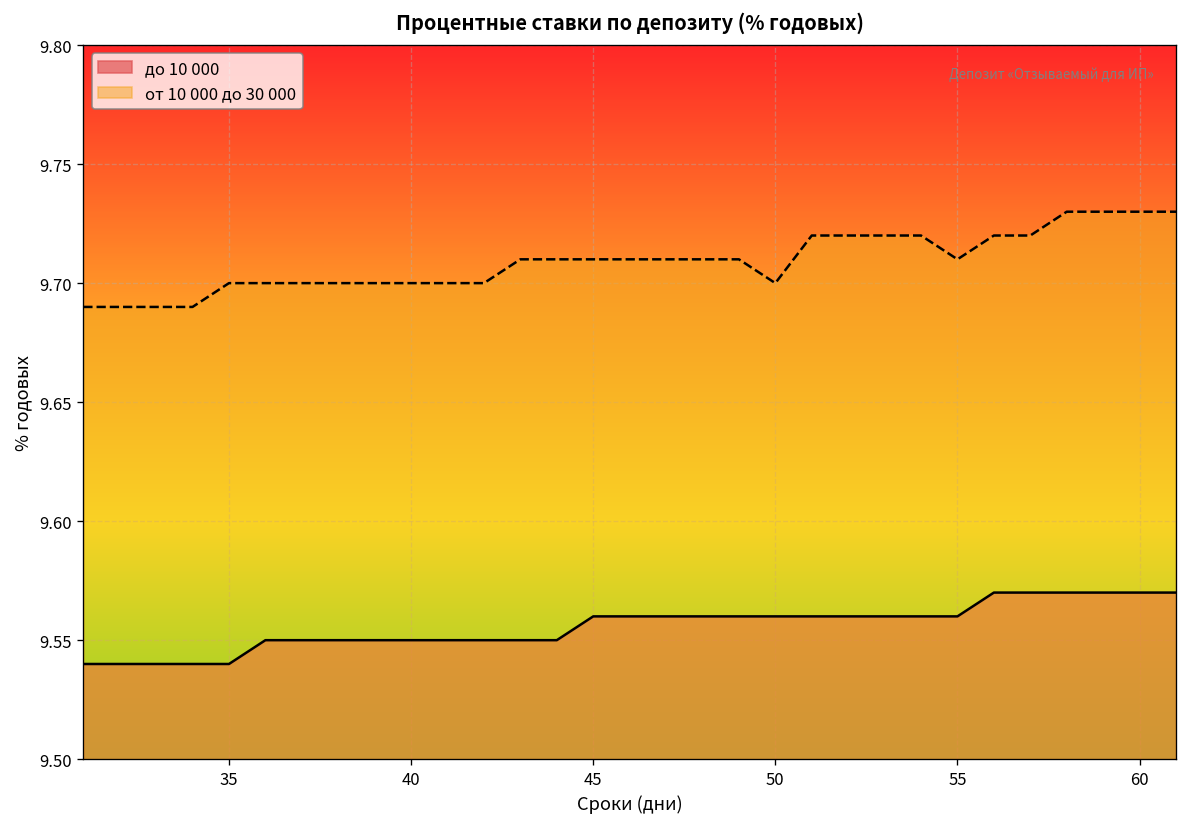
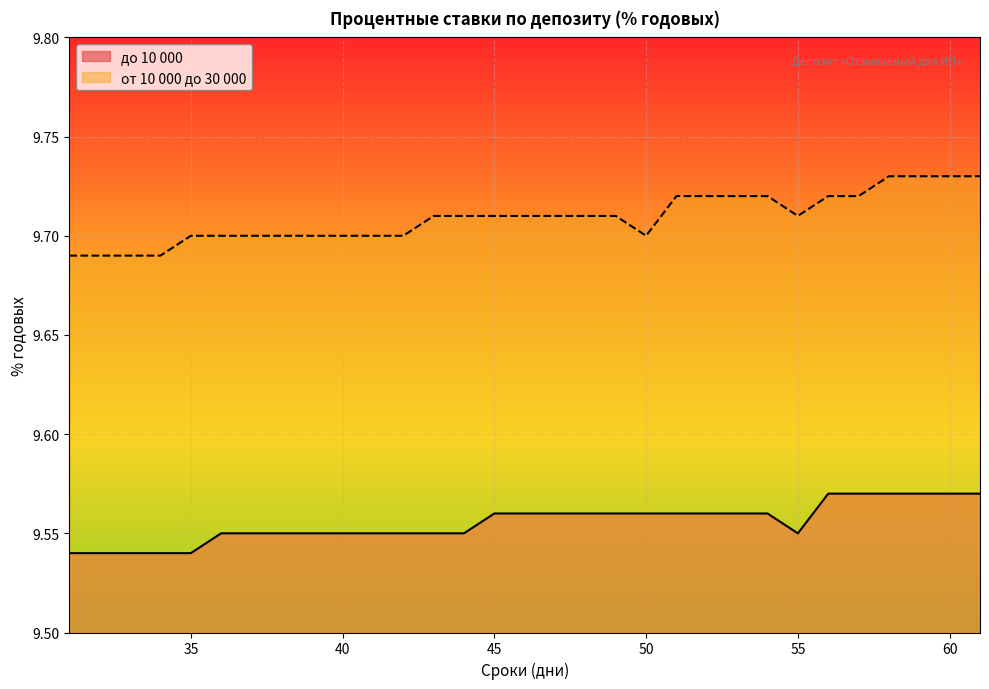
  {
    "до 10 000": {
      "35": 9.54,
      "40": 9.55,
      "45": 9.56,
      "50": 9.56,
-     "55": 9.56,
+     "55": 9.55,
      "60": 9.57
    },
    "от 10 000 до 30 000": {
      "35": 9.70,
      "40": 9.70,
      "45": 9.71,
      "50": 9.70,
      "55": 9.71,
      "60": 9.73
    }
  }
